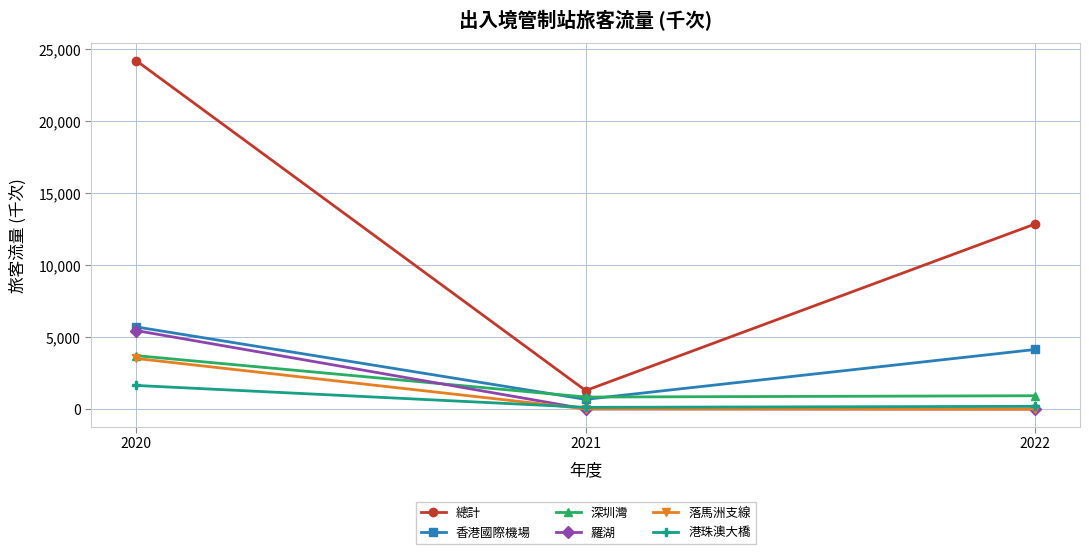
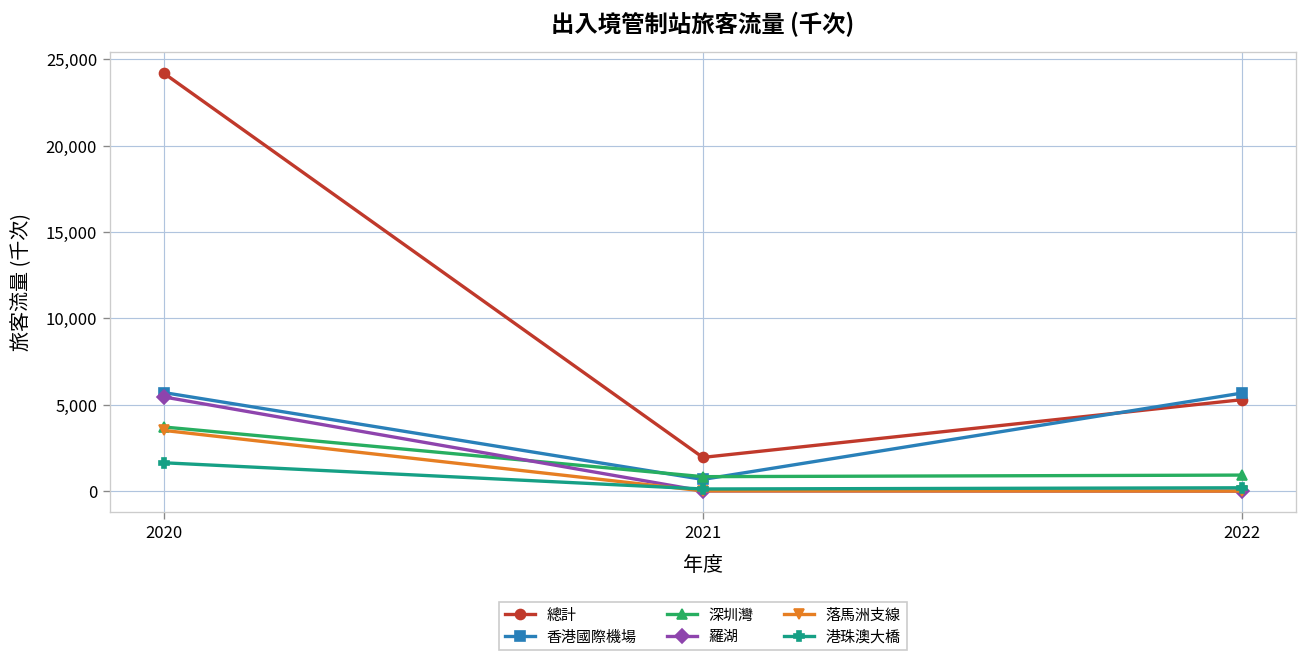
  {
    "總計": {
      "2020": "24,200",
-     "2021": "1,300",
-     "2022": "12,900"
+     "2021": "2,000",
+     "2022": "5,300"
    },
    "香港國際機場": {
      "2020": "5,700",
-     "2022": "4,100"
+     "2022": "5,700"
    },
    "羅湖": {
      "2020": "5,500"
    },
    "落馬洲支線": {
      "2020": "3,500"
    }
  }
